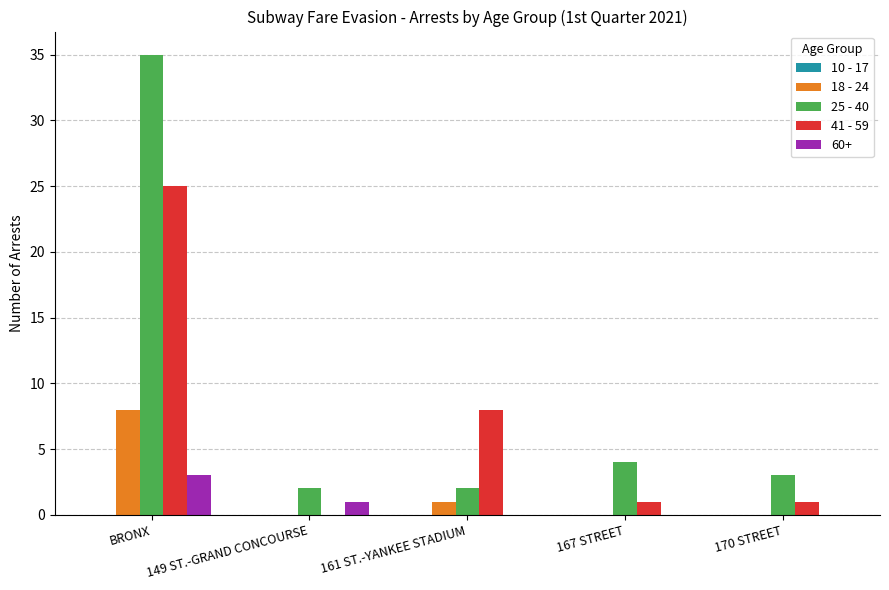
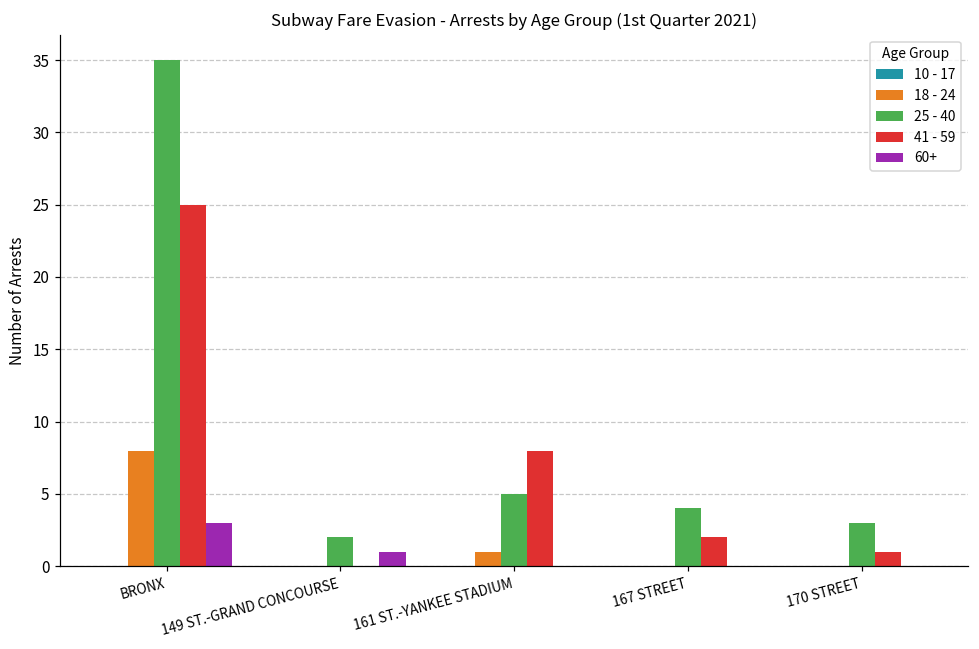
  {
    "10 - 17": {
      "BRONX": 0,
      "149 ST.-GRAND CONCOURSE": 0,
      "161 ST.-YANKEE STADIUM": 0,
      "167 STREET": 0,
      "170 STREET": 0
    },
    "18 - 24": {
      "BRONX": 8,
      "149 ST.-GRAND CONCOURSE": 0,
      "161 ST.-YANKEE STADIUM": 1,
      "167 STREET": 0,
      "170 STREET": 0
    },
    "25 - 40": {
      "BRONX": 35,
      "149 ST.-GRAND CONCOURSE": 2,
-     "161 ST.-YANKEE STADIUM": 2,
+     "161 ST.-YANKEE STADIUM": 5,
      "167 STREET": 4,
      "170 STREET": 3
    },
    "41 - 59": {
      "BRONX": 25,
      "149 ST.-GRAND CONCOURSE": 0,
      "161 ST.-YANKEE STADIUM": 8,
-     "167 STREET": 1,
+     "167 STREET": 2,
      "170 STREET": 1
    },
    "60+": {
      "BRONX": 3,
      "149 ST.-GRAND CONCOURSE": 1,
      "161 ST.-YANKEE STADIUM": 0,
      "167 STREET": 0,
      "170 STREET": 0
    }
  }
